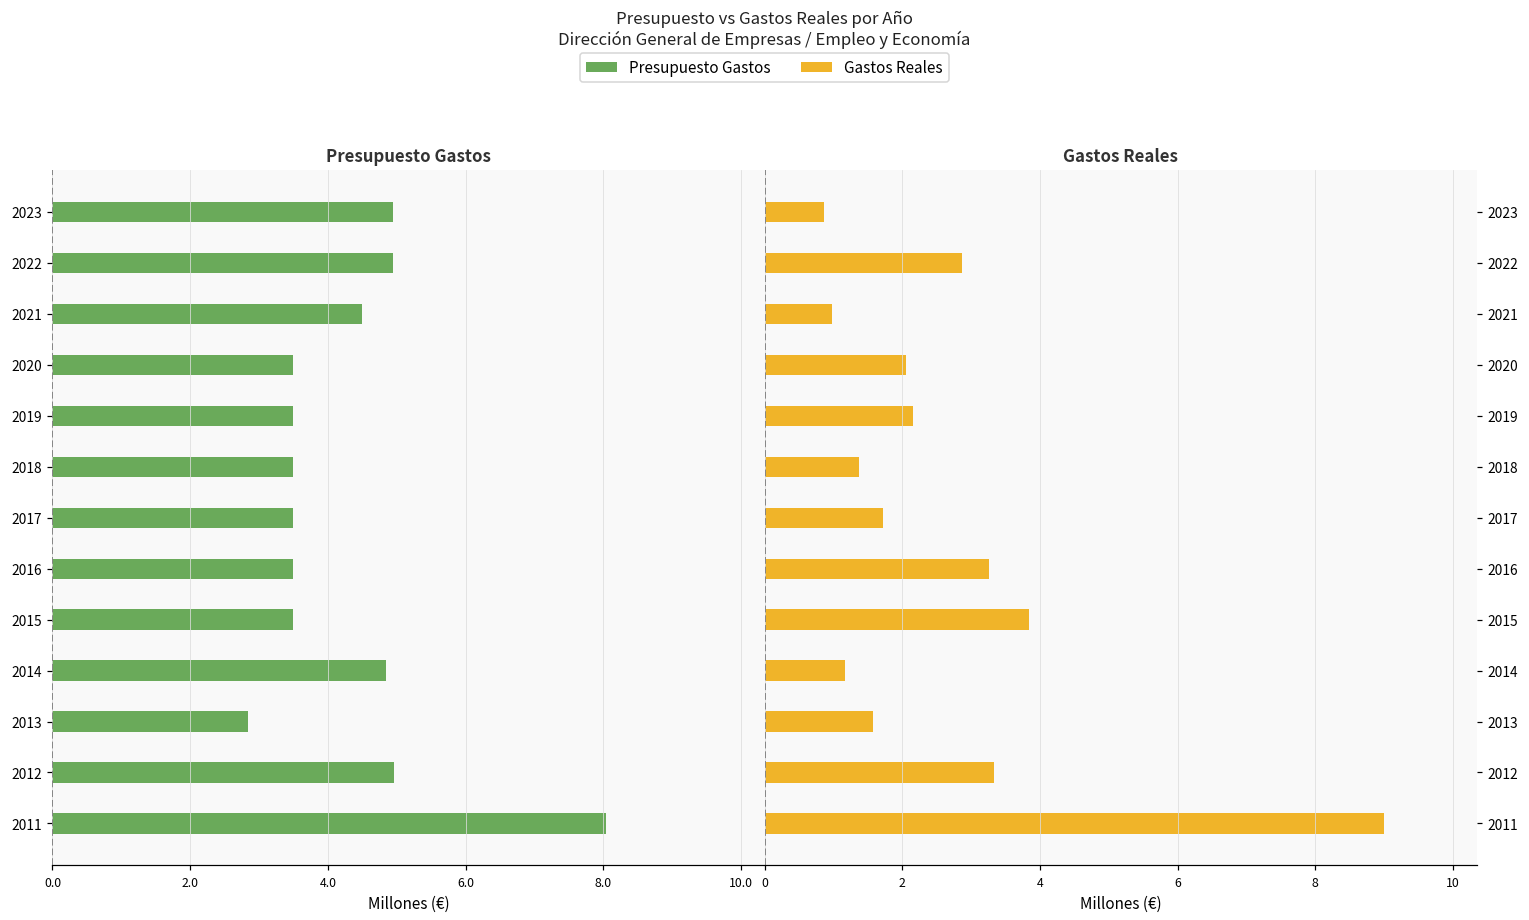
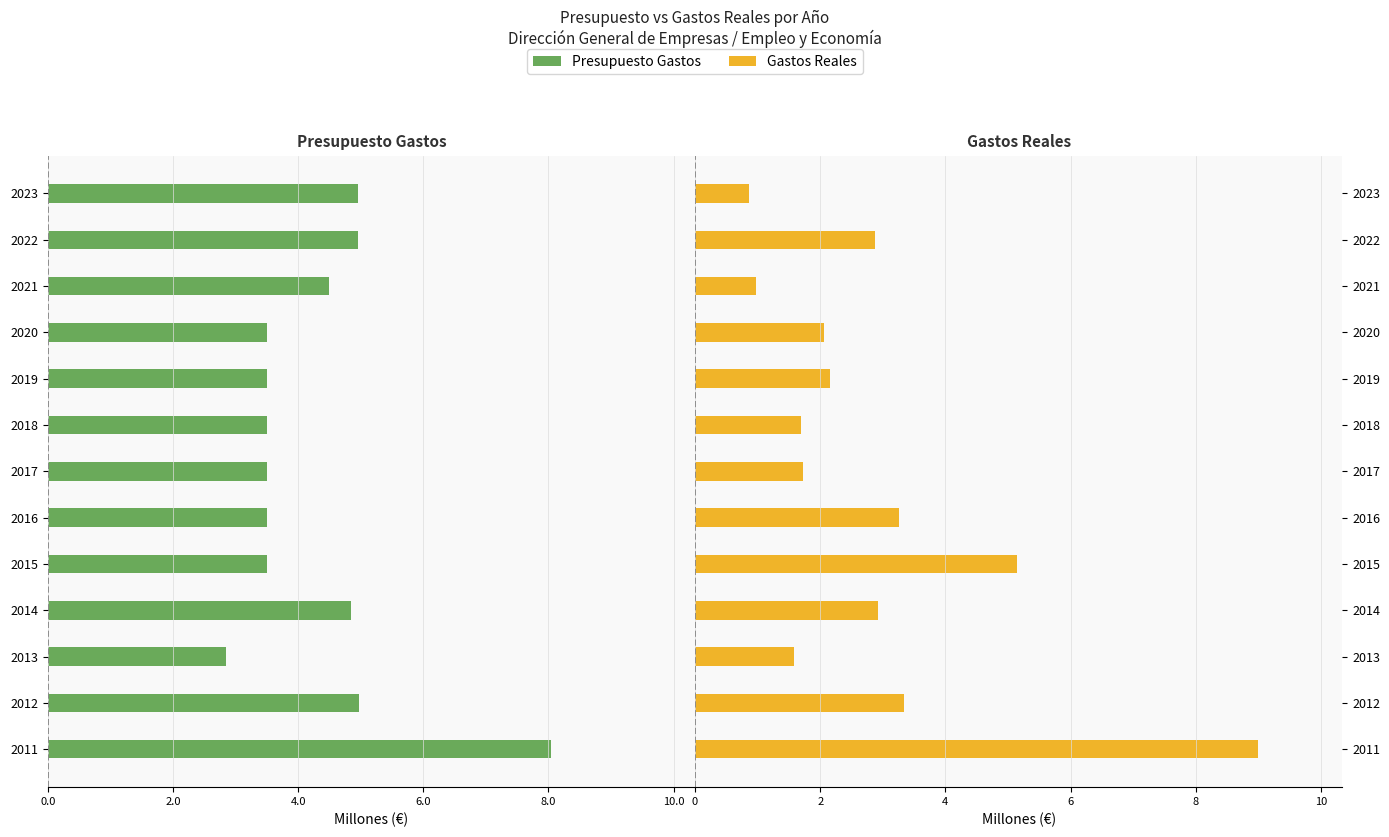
  {
    "Gastos Reales": {
      "2023": 0.9,
      "2022": 2.9,
      "2021": 1.0,
      "2020": 2.1,
      "2019": 2.2,
-     "2018": 1.4,
+     "2018": 1.7,
      "2017": 1.7,
      "2016": 3.3,
-     "2015": 3.8,
-     "2014": 1.2,
+     "2015": 5.1,
+     "2014": 2.9,
      "2013": 1.6,
      "2012": 3.3,
      "2011": 9.0
    }
  }
